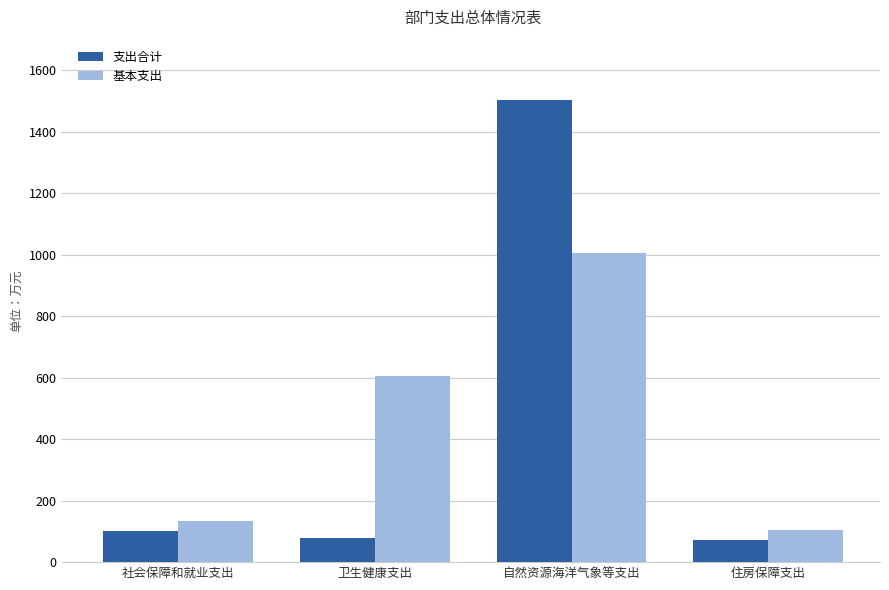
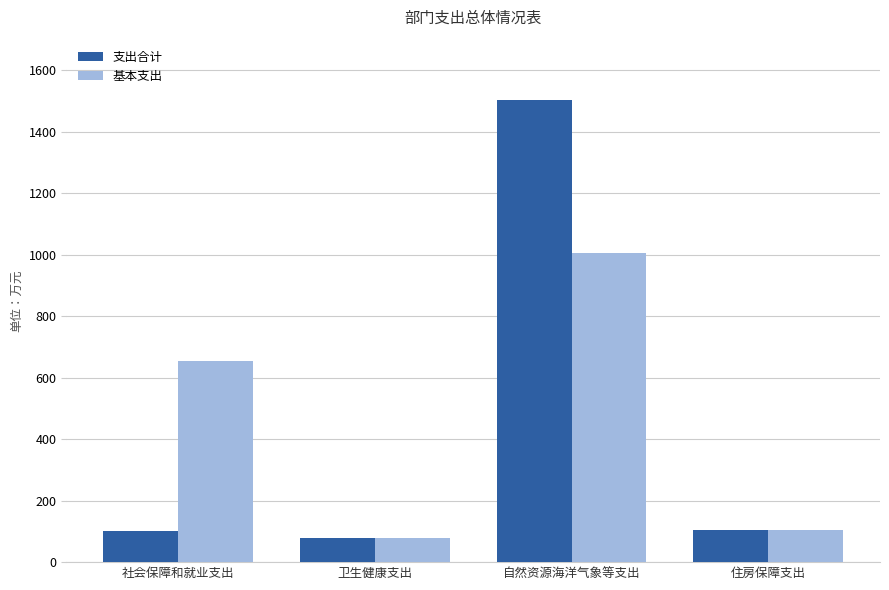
  {
    "支出合计": {
      "社会保障和就业支出": 100,
      "卫生健康支出": 80,
      "自然资源海洋气象等支出": 1500,
-     "住房保障支出": 70
+     "住房保障支出": 100
    },
    "基本支出": {
-     "社会保障和就业支出": 130,
-     "卫生健康支出": 610,
+     "社会保障和就业支出": 650,
+     "卫生健康支出": 80,
      "自然资源海洋气象等支出": 1010,
      "住房保障支出": 100
    }
  }
